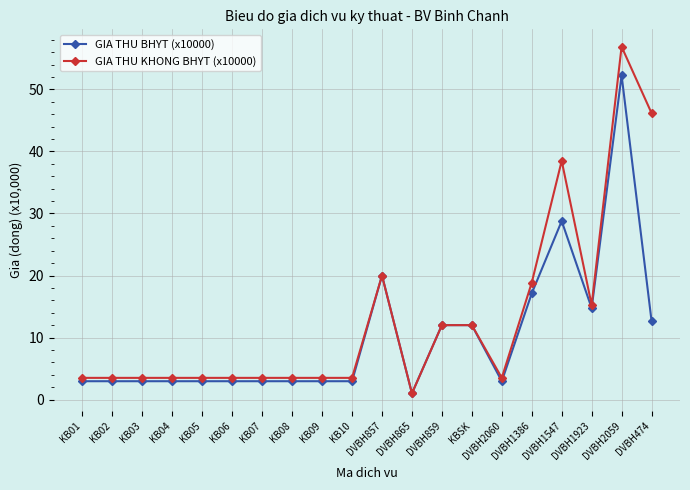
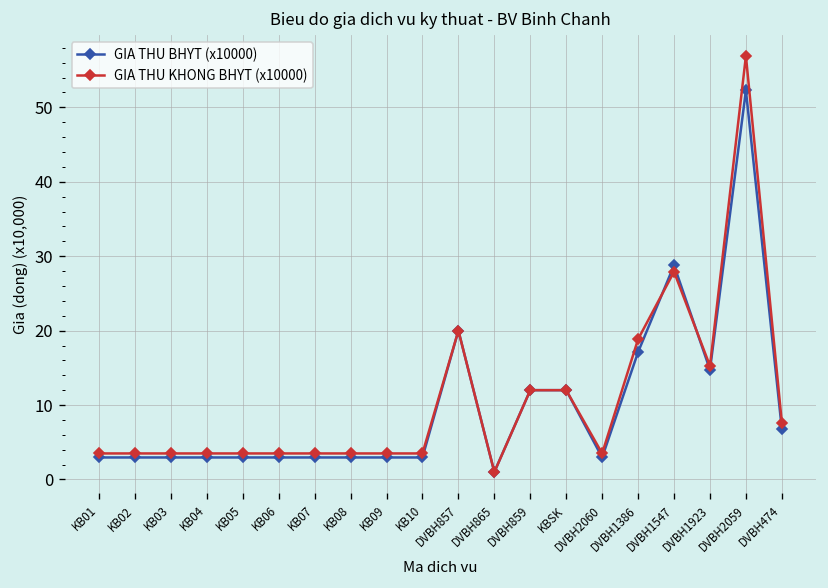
  {
    "GIA THU BHYT (x10000)": {
      "KB01": 3,
      "KB02": 3,
      "KB03": 3,
      "KB04": 3,
      "KB05": 3,
      "KB06": 3,
      "KB07": 3,
      "KB08": 3,
      "KB09": 3,
      "KB10": 3,
      "DVBH2060": 3,
      "DVBH1386": 17,
      "DVBH1547": 29,
      "DVBH1923": 15,
      "DVBH2059": 52,
-     "DVBH474": 13
+     "DVBH474": 7
    },
    "GIA THU KHONG BHYT (x10000)": {
      "KB01": 4,
      "KB02": 4,
      "KB03": 4,
      "KB04": 4,
      "KB05": 4,
      "KB06": 4,
      "KB07": 4,
      "KB08": 4,
      "KB09": 4,
      "KB10": 4,
      "DVBH2060": 4,
      "DVBH1386": 19,
-     "DVBH1547": 38,
+     "DVBH1547": 28,
      "DVBH1923": 15,
      "DVBH2059": 57,
-     "DVBH474": 46
+     "DVBH474": 8
    }
  }
